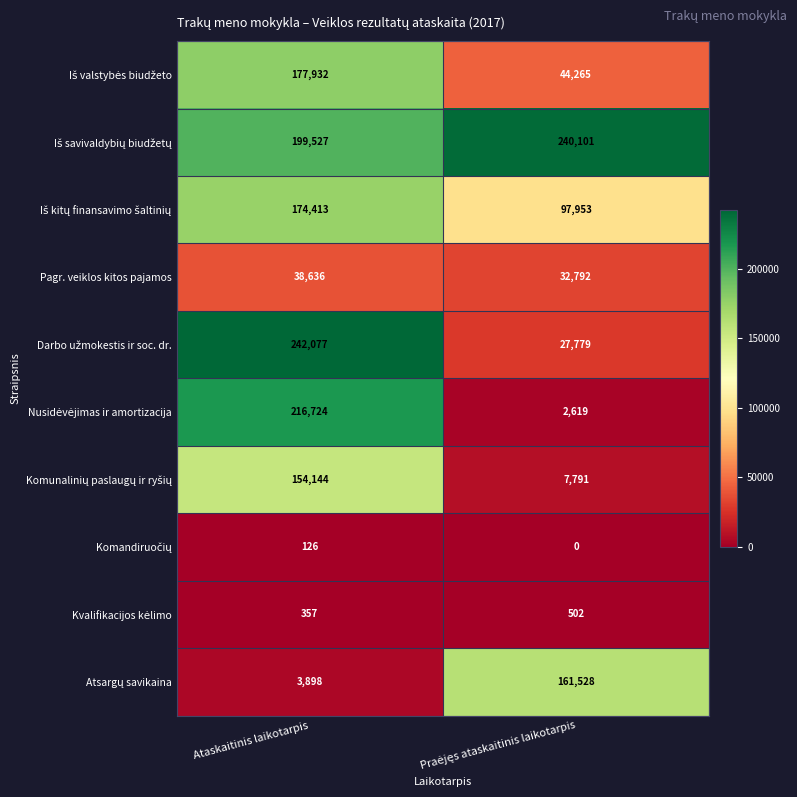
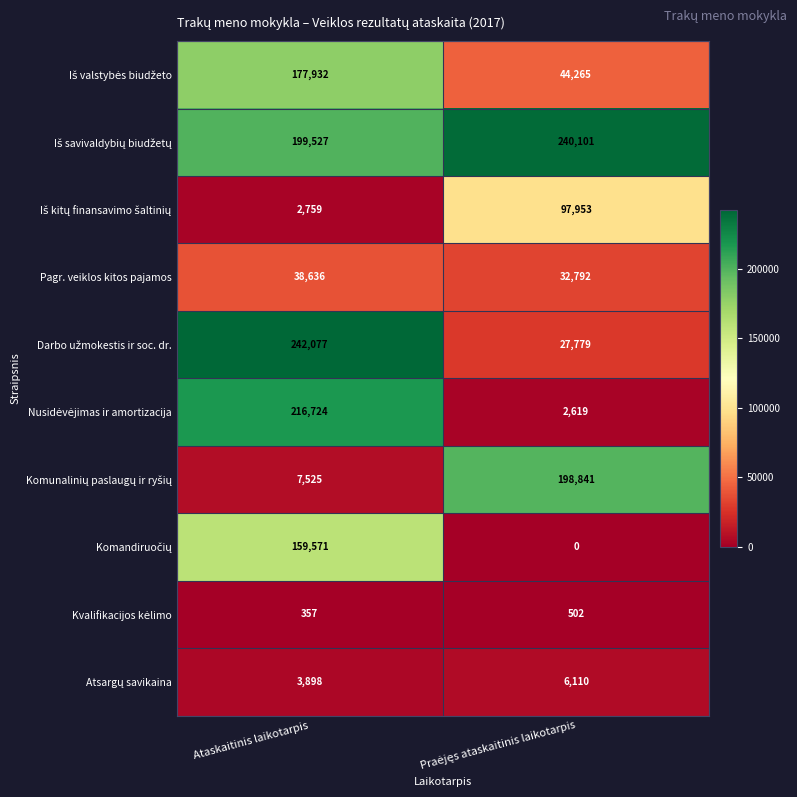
  {
    "Iš valstybės biudžeto": {
      "Ataskaitinis laikotarpis": "177,932",
      "Praėjęs ataskaitinis laikotarpis": "44,265"
    },
    "Iš savivaldybių biudžetų": {
      "Ataskaitinis laikotarpis": "199,527",
      "Praėjęs ataskaitinis laikotarpis": "240,101"
    },
    "Iš kitų finansavimo šaltinių": {
-     "Ataskaitinis laikotarpis": "174,413",
+     "Ataskaitinis laikotarpis": "2,759",
      "Praėjęs ataskaitinis laikotarpis": "97,953"
    },
    "Pagr. veiklos kitos pajamos": {
      "Ataskaitinis laikotarpis": "38,636",
      "Praėjęs ataskaitinis laikotarpis": "32,792"
    },
    "Darbo užmokestis ir soc. dr.": {
      "Ataskaitinis laikotarpis": "242,077",
      "Praėjęs ataskaitinis laikotarpis": "27,779"
    },
    "Nusidėvėjimas ir amortizacija": {
      "Ataskaitinis laikotarpis": "216,724",
      "Praėjęs ataskaitinis laikotarpis": "2,619"
    },
    "Komunalinių paslaugų ir ryšių": {
-     "Ataskaitinis laikotarpis": "154,144",
-     "Praėjęs ataskaitinis laikotarpis": "7,791"
+     "Ataskaitinis laikotarpis": "7,525",
+     "Praėjęs ataskaitinis laikotarpis": "198,841"
    },
    "Komandiruočių": {
-     "Ataskaitinis laikotarpis": "126",
+     "Ataskaitinis laikotarpis": "159,571",
      "Praėjęs ataskaitinis laikotarpis": "0"
    },
    "Kvalifikacijos kėlimo": {
      "Ataskaitinis laikotarpis": "357",
      "Praėjęs ataskaitinis laikotarpis": "502"
    },
    "Atsargų savikaina": {
      "Ataskaitinis laikotarpis": "3,898",
-     "Praėjęs ataskaitinis laikotarpis": "161,528"
+     "Praėjęs ataskaitinis laikotarpis": "6,110"
    }
  }
